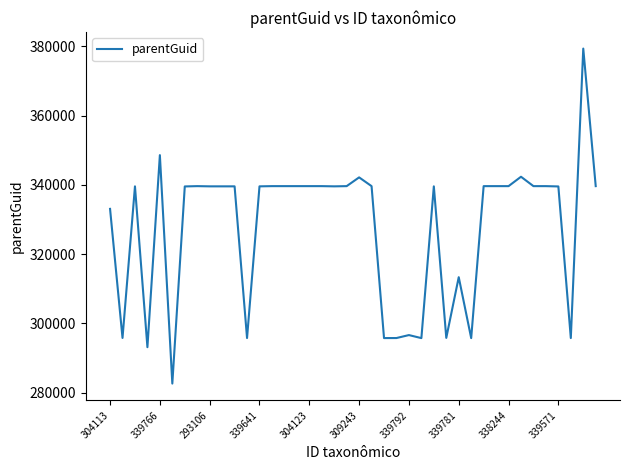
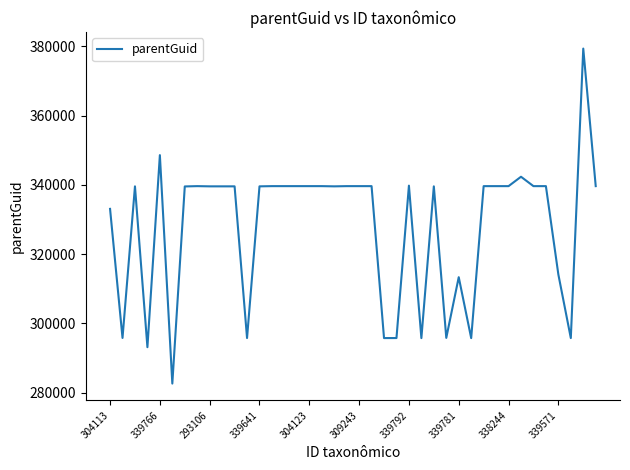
  {
    "304113": 333000,
    "339766": 349000,
    "293106": 340000,
    "339641": 340000,
    "304123": 340000,
-   "309243": 342000,
-   "339792": 297000,
+   "309243": 340000,
+   "339792": 340000,
    "339781": 313000,
    "338244": 340000,
-   "339571": 340000
+   "339571": 314000
  }
